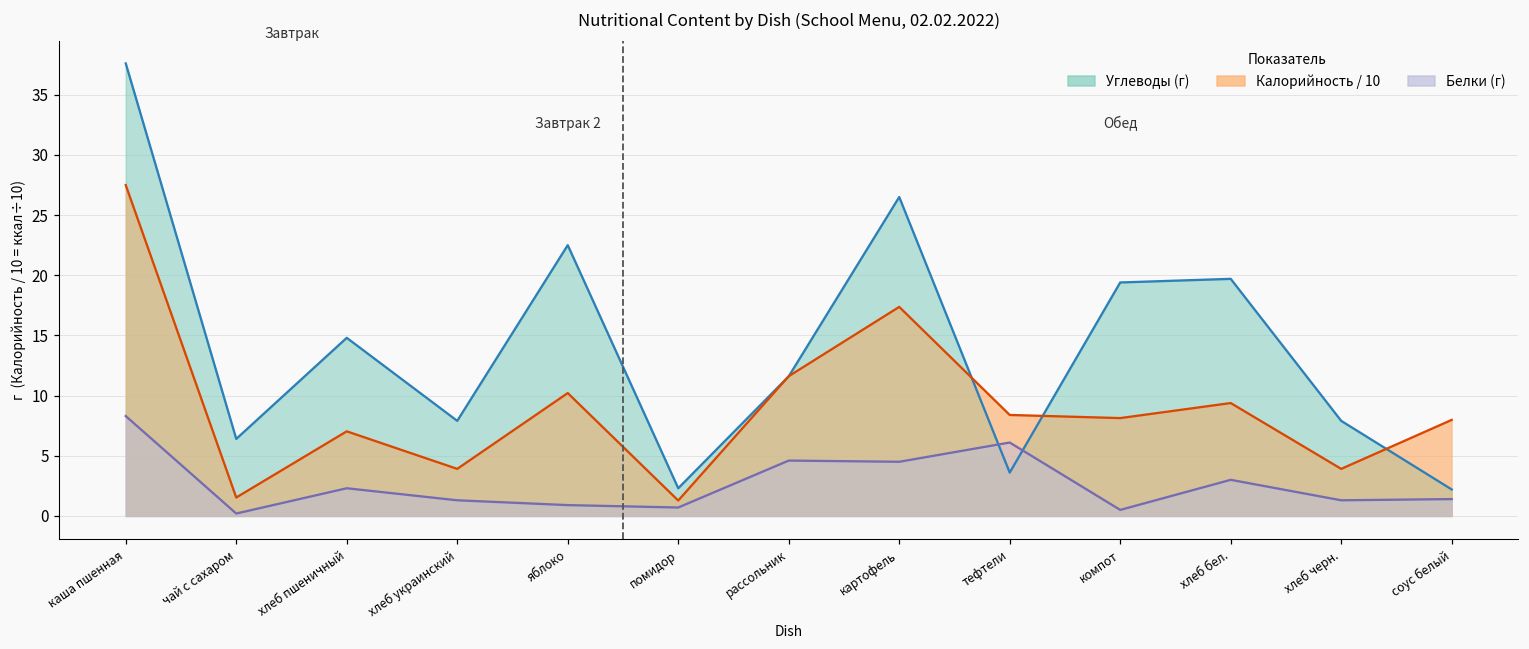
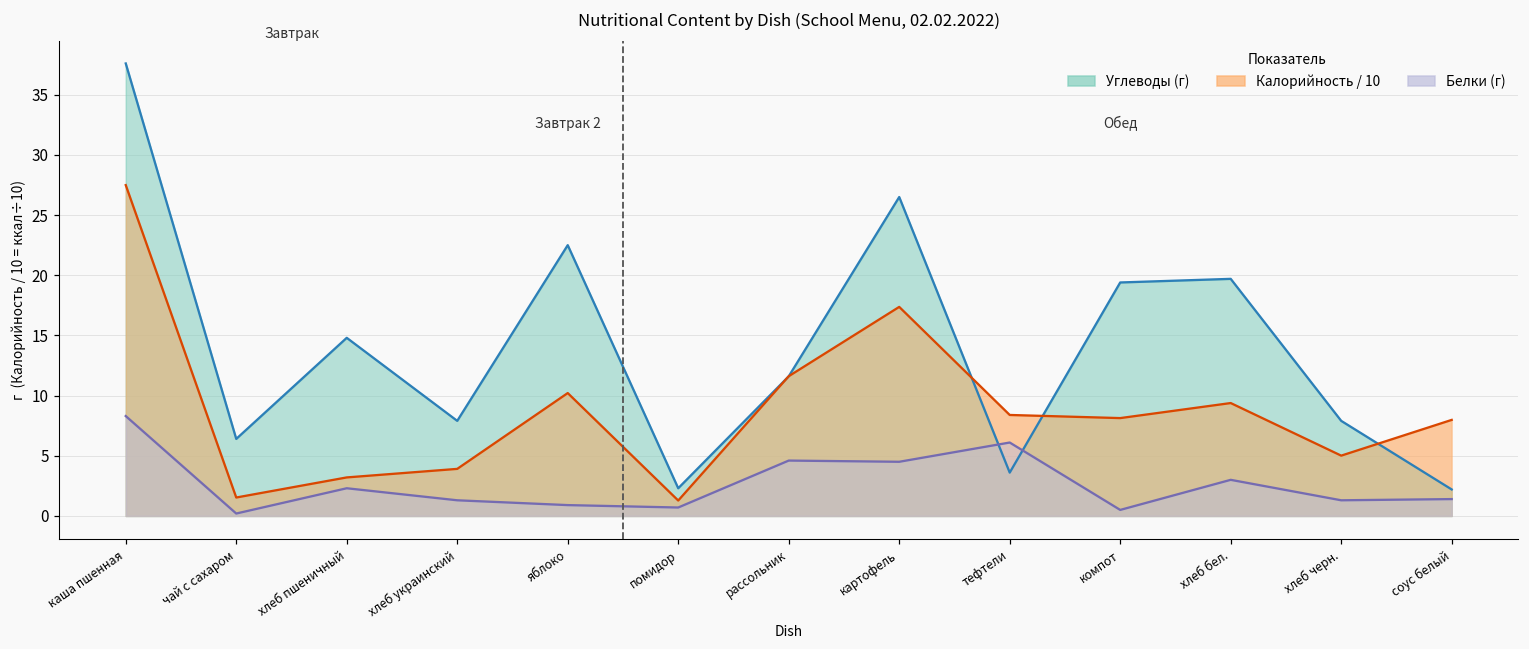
  {
    "Калорийность / 10": {
      "каша пшенная": 27.5,
      "чай с сахаром": 1.5,
-     "хлеб пшеничный": 7.0,
+     "хлеб пшеничный": 3.2,
      "хлеб украинский": 3.9,
      "яблоко": 10.2,
      "помидор": 1.3,
      "картофель": 17.4,
      "тефтели": 8.4,
      "компот": 8.1,
      "хлеб бел.": 9.4,
-     "хлеб черн.": 3.9,
+     "хлеб черн.": 5.0,
      "соус белый": 8.0
    }
  }
